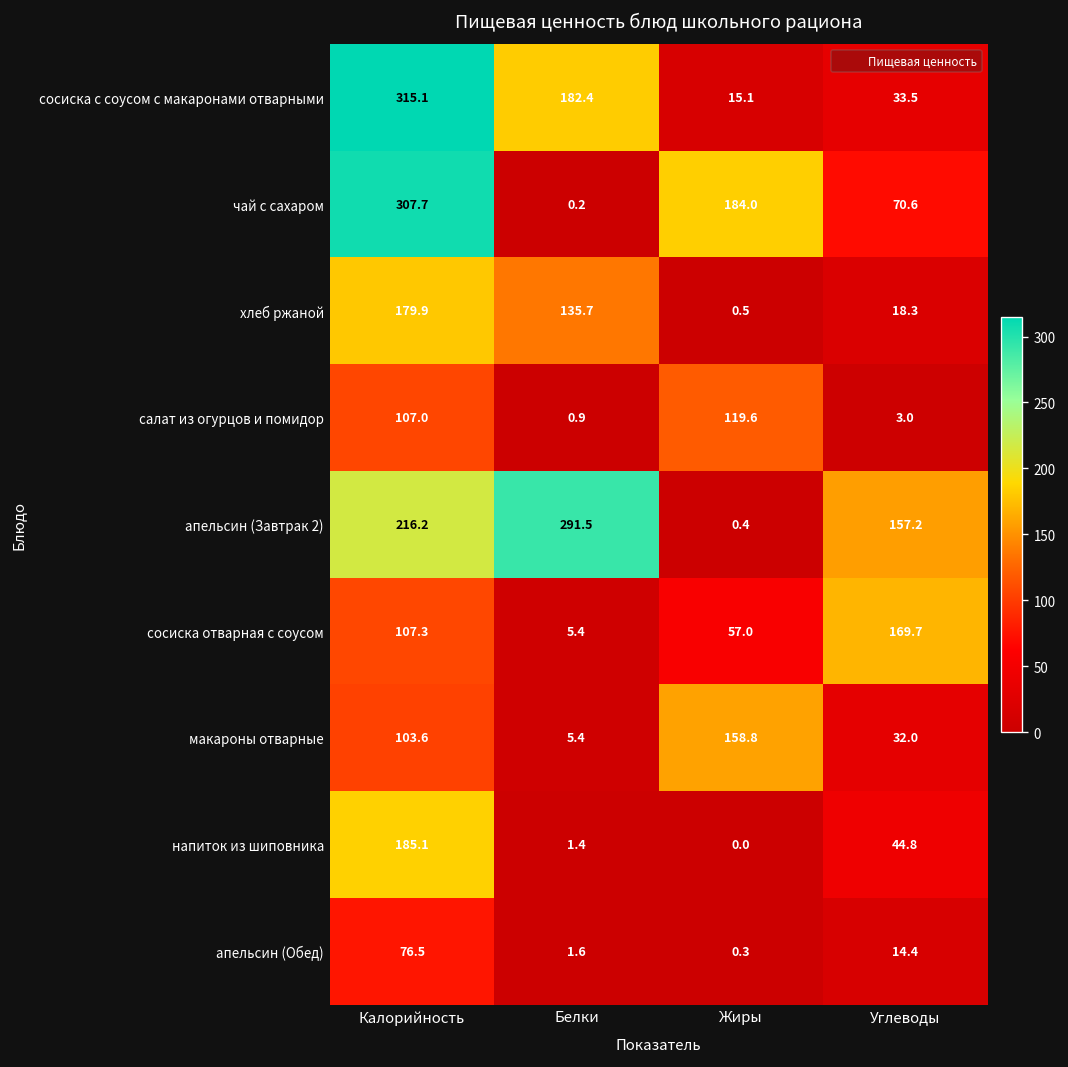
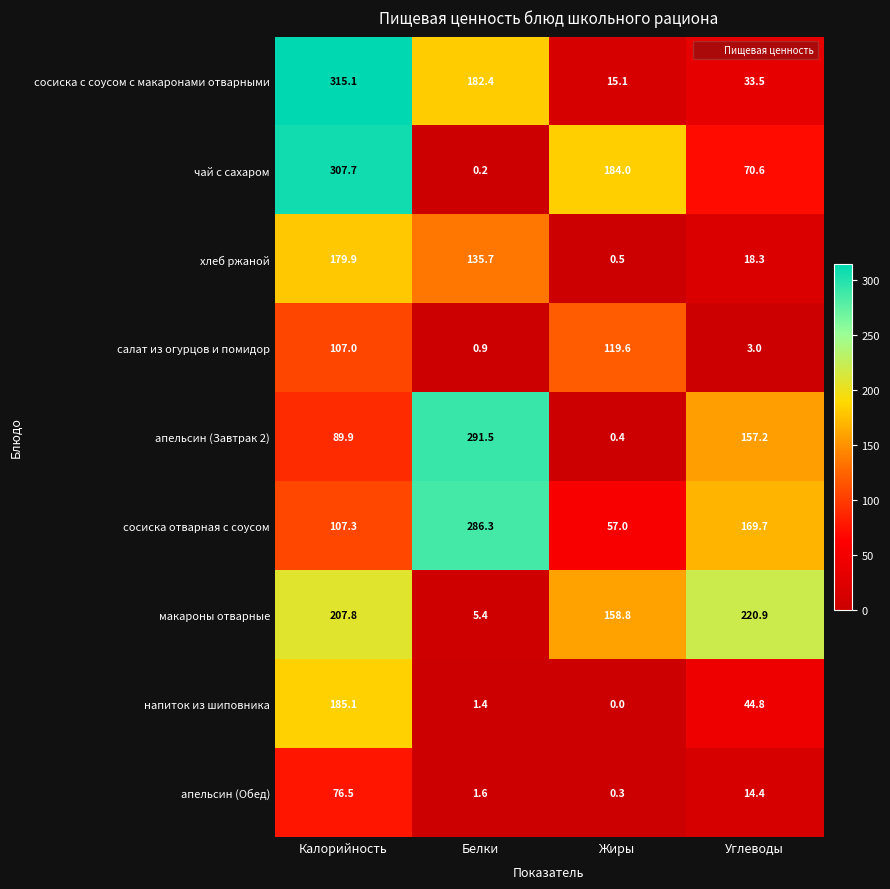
  {
    "сосиска с соусом с макаронами отварными": {
      "Калорийность": 315.1,
      "Белки": 182.4,
      "Жиры": 15.1,
      "Углеводы": 33.5
    },
    "чай с сахаром": {
      "Калорийность": 307.7,
      "Белки": 0.2,
      "Жиры": 184.0,
      "Углеводы": 70.6
    },
    "хлеб ржаной": {
      "Калорийность": 179.9,
      "Белки": 135.7,
      "Жиры": 0.5,
      "Углеводы": 18.3
    },
    "салат из огурцов и помидор": {
      "Калорийность": 107.0,
      "Белки": 0.9,
      "Жиры": 119.6,
      "Углеводы": 3.0
    },
    "апельсин (Завтрак 2)": {
-     "Калорийность": 216.2,
+     "Калорийность": 89.9,
      "Белки": 291.5,
      "Жиры": 0.4,
      "Углеводы": 157.2
    },
    "сосиска отварная с соусом": {
      "Калорийность": 107.3,
-     "Белки": 5.4,
+     "Белки": 286.3,
      "Жиры": 57.0,
      "Углеводы": 169.7
    },
    "макароны отварные": {
-     "Калорийность": 103.6,
+     "Калорийность": 207.8,
      "Белки": 5.4,
      "Жиры": 158.8,
-     "Углеводы": 32.0
+     "Углеводы": 220.9
    },
    "напиток из шиповника": {
      "Калорийность": 185.1,
      "Белки": 1.4,
      "Жиры": 0.0,
      "Углеводы": 44.8
    },
    "апельсин (Обед)": {
      "Калорийность": 76.5,
      "Белки": 1.6,
      "Жиры": 0.3,
      "Углеводы": 14.4
    }
  }
